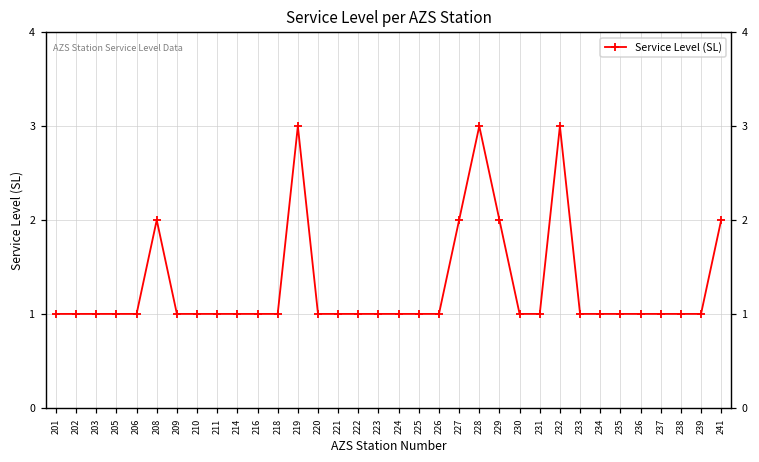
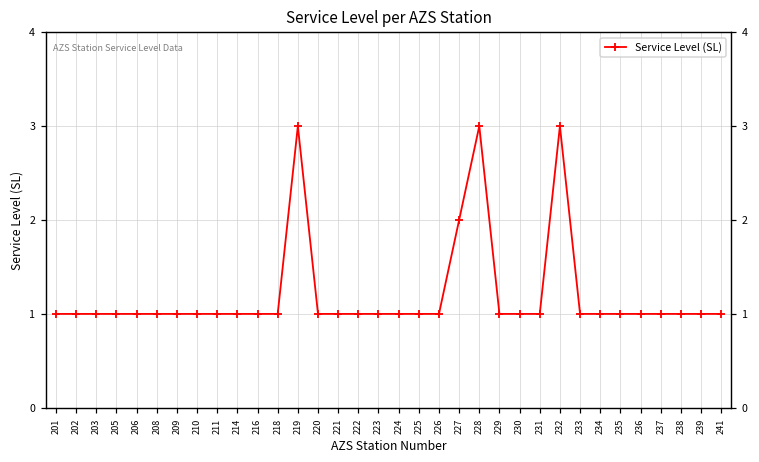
  {
    "201": 1,
    "202": 1,
    "203": 1,
    "205": 1,
    "206": 1,
-   "208": 2,
+   "208": 1,
    "209": 1,
    "210": 1,
    "211": 1,
    "214": 1,
    "216": 1,
    "218": 1,
    "219": 3,
    "220": 1,
    "221": 1,
    "222": 1,
    "223": 1,
    "224": 1,
    "225": 1,
    "226": 1,
    "227": 2,
    "228": 3,
-   "229": 2,
+   "229": 1,
    "230": 1,
    "231": 1,
    "232": 3,
    "233": 1,
    "234": 1,
    "235": 1,
    "236": 1,
    "237": 1,
    "238": 1,
    "239": 1,
-   "241": 2
+   "241": 1
  }
